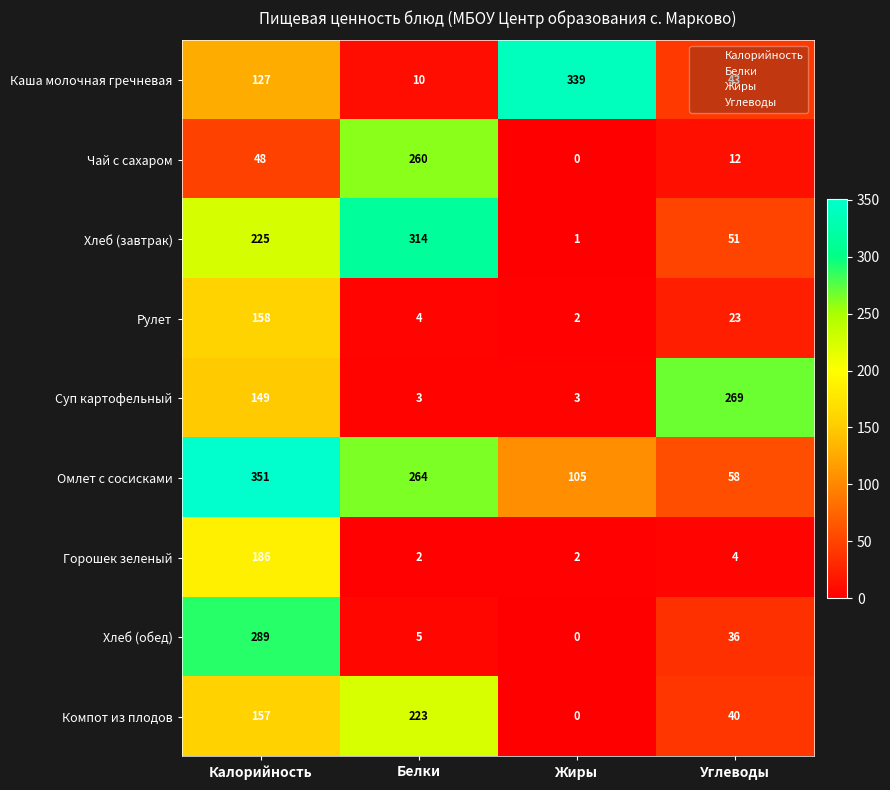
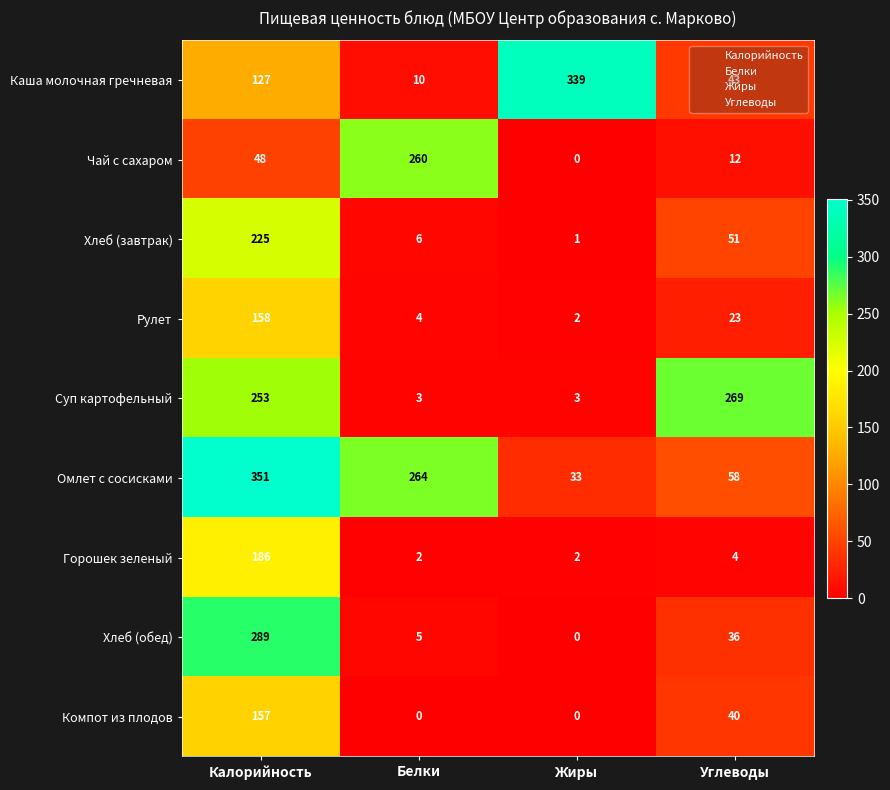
  {
    "Каша молочная гречневая": {
      "Калорийность": 127,
      "Белки": 10,
      "Жиры": 339
    },
    "Чай с сахаром": {
      "Калорийность": 48,
      "Белки": 260,
      "Жиры": 0,
      "Углеводы": 12
    },
    "Хлеб (завтрак)": {
      "Калорийность": 225,
-     "Белки": 314,
+     "Белки": 6,
      "Жиры": 1,
      "Углеводы": 51
    },
    "Рулет": {
      "Калорийность": 158,
      "Белки": 4,
      "Жиры": 2,
      "Углеводы": 23
    },
    "Суп картофельный": {
-     "Калорийность": 149,
+     "Калорийность": 253,
      "Белки": 3,
      "Жиры": 3,
      "Углеводы": 269
    },
    "Омлет с сосисками": {
      "Калорийность": 351,
      "Белки": 264,
-     "Жиры": 105,
+     "Жиры": 33,
      "Углеводы": 58
    },
    "Горошек зеленый": {
      "Калорийность": 186,
      "Белки": 2,
      "Жиры": 2,
      "Углеводы": 4
    },
    "Хлеб (обед)": {
      "Калорийность": 289,
      "Белки": 5,
      "Жиры": 0,
      "Углеводы": 36
    },
    "Компот из плодов": {
      "Калорийность": 157,
-     "Белки": 223,
+     "Белки": 0,
      "Жиры": 0,
      "Углеводы": 40
    }
  }
